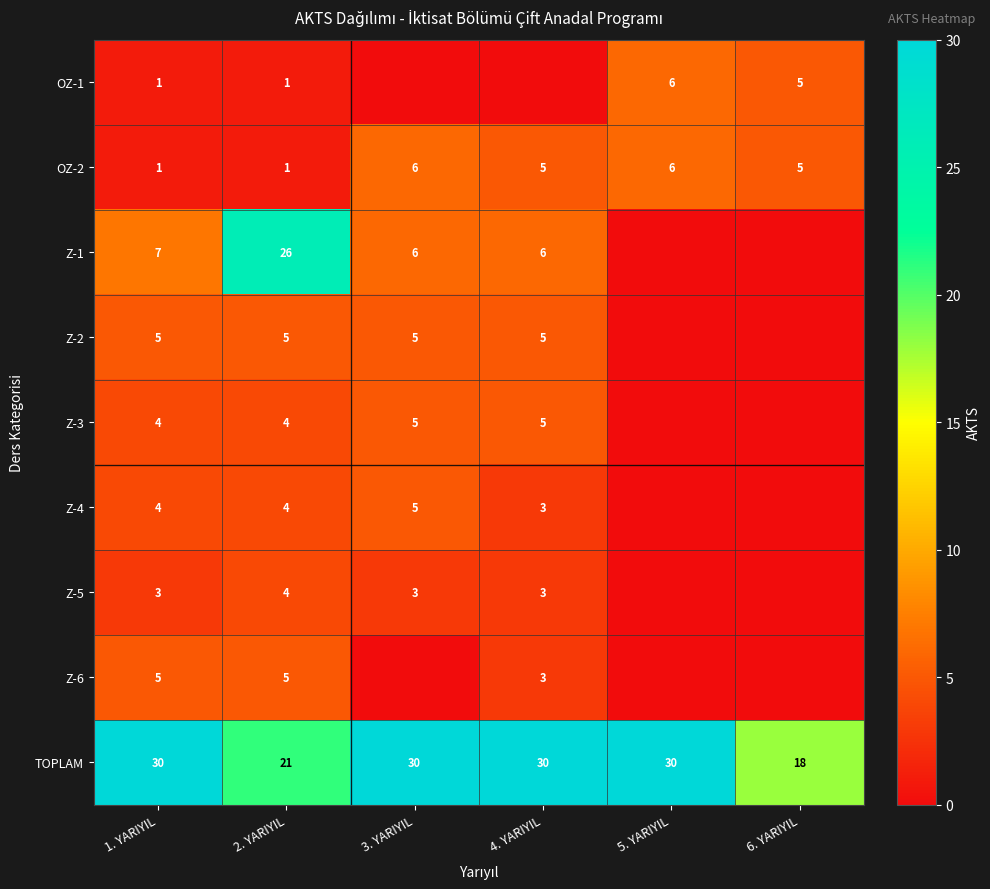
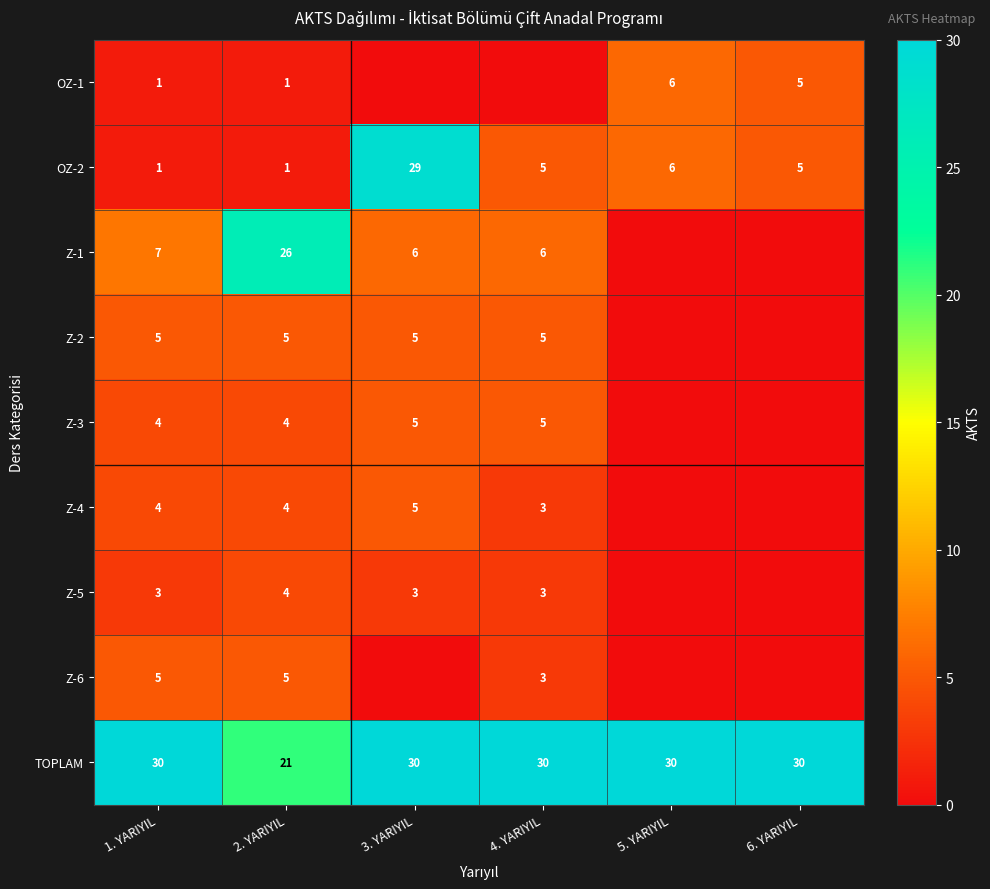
  {
    "OZ-1": {
      "1. YARIYIL": 1,
      "2. YARIYIL": 1,
      "5. YARIYIL": 6,
      "6. YARIYIL": 5
    },
    "OZ-2": {
      "1. YARIYIL": 1,
      "2. YARIYIL": 1,
-     "3. YARIYIL": 6,
+     "3. YARIYIL": 29,
      "4. YARIYIL": 5,
      "5. YARIYIL": 6,
      "6. YARIYIL": 5
    },
    "Z-1": {
      "1. YARIYIL": 7,
      "2. YARIYIL": 26,
      "3. YARIYIL": 6,
      "4. YARIYIL": 6
    },
    "Z-2": {
      "1. YARIYIL": 5,
      "2. YARIYIL": 5,
      "3. YARIYIL": 5,
      "4. YARIYIL": 5
    },
    "Z-3": {
      "1. YARIYIL": 4,
      "2. YARIYIL": 4,
      "3. YARIYIL": 5,
      "4. YARIYIL": 5
    },
    "Z-4": {
      "1. YARIYIL": 4,
      "2. YARIYIL": 4,
      "3. YARIYIL": 5,
      "4. YARIYIL": 3
    },
    "Z-5": {
      "1. YARIYIL": 3,
      "2. YARIYIL": 4,
      "3. YARIYIL": 3,
      "4. YARIYIL": 3
    },
    "Z-6": {
      "1. YARIYIL": 5,
      "2. YARIYIL": 5,
      "4. YARIYIL": 3
    },
    "TOPLAM": {
      "1. YARIYIL": 30,
      "2. YARIYIL": 21,
      "3. YARIYIL": 30,
      "4. YARIYIL": 30,
      "5. YARIYIL": 30,
-     "6. YARIYIL": 18
+     "6. YARIYIL": 30
    }
  }
